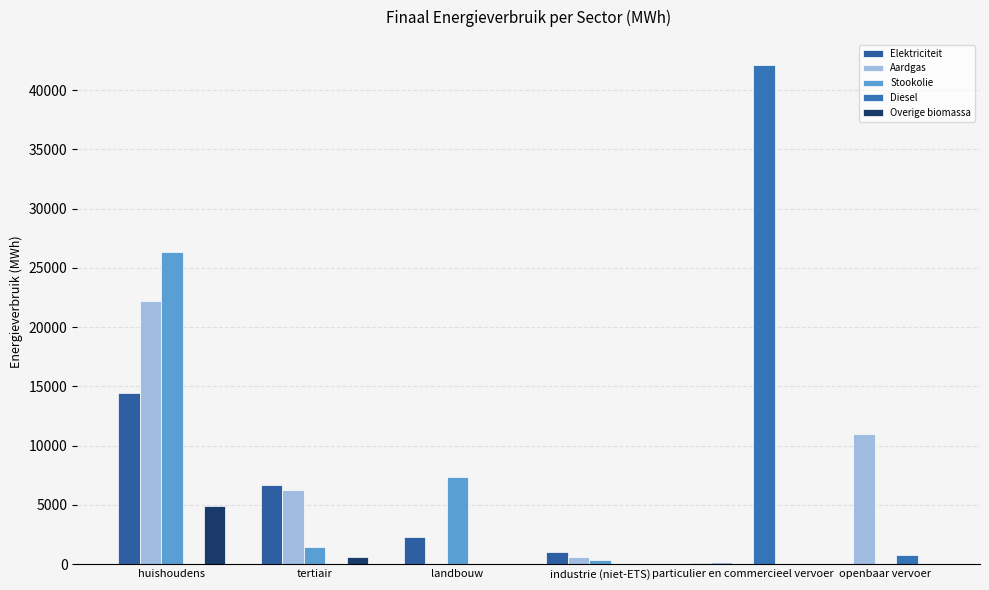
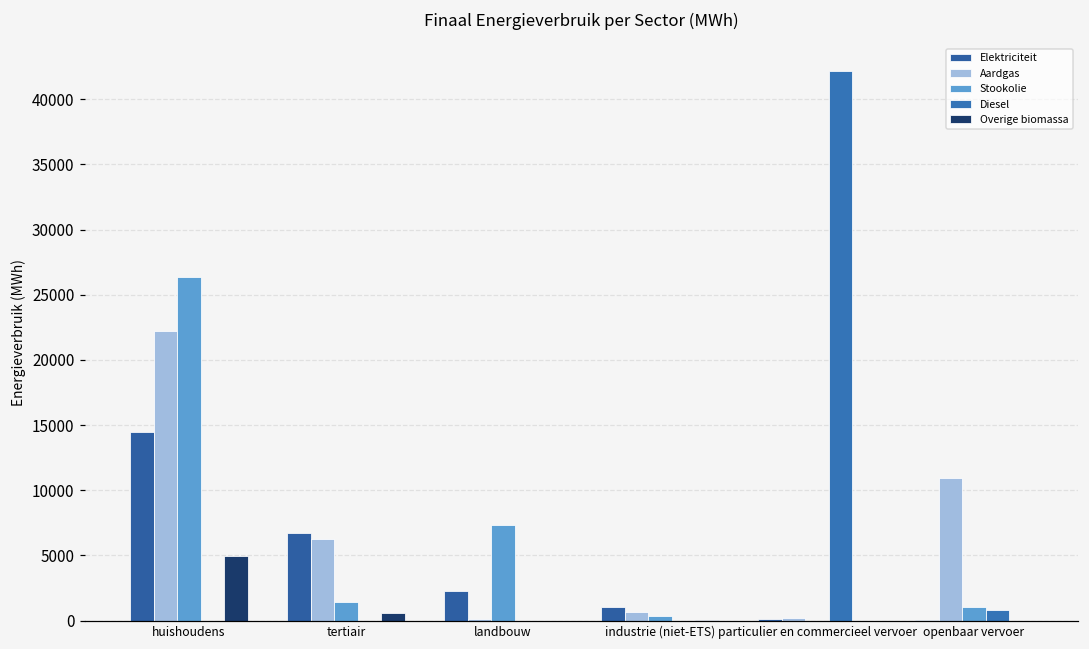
  {
    "Aardgas": {
      "huishoudens": 22200,
      "tertiair": 6300,
      "industrie (niet-ETS)": 600,
      "openbaar vervoer": 11000
    },
    "Stookolie": {
      "huishoudens": 26400,
      "tertiair": 1400,
      "landbouw": 7300,
      "industrie (niet-ETS)": 400,
      "particulier en commercieel vervoer": 0,
-     "openbaar vervoer": 0
+     "openbaar vervoer": 1100
    },
    "Overige biomassa": {
      "huishoudens": 4900,
      "tertiair": 600,
      "landbouw": 0,
      "particulier en commercieel vervoer": 0,
      "openbaar vervoer": 0
    }
  }
